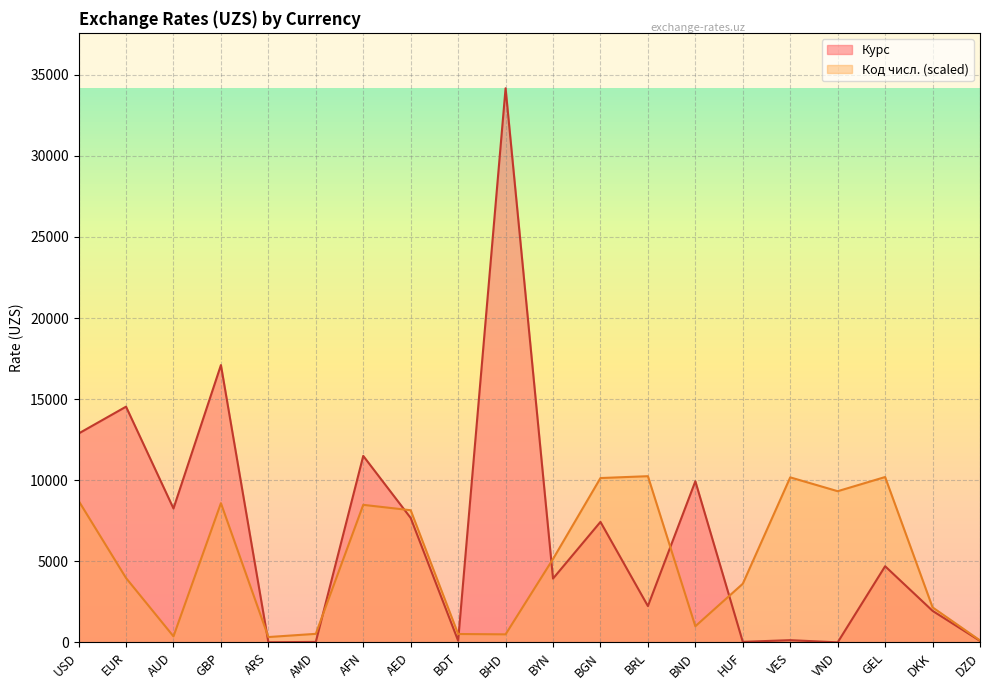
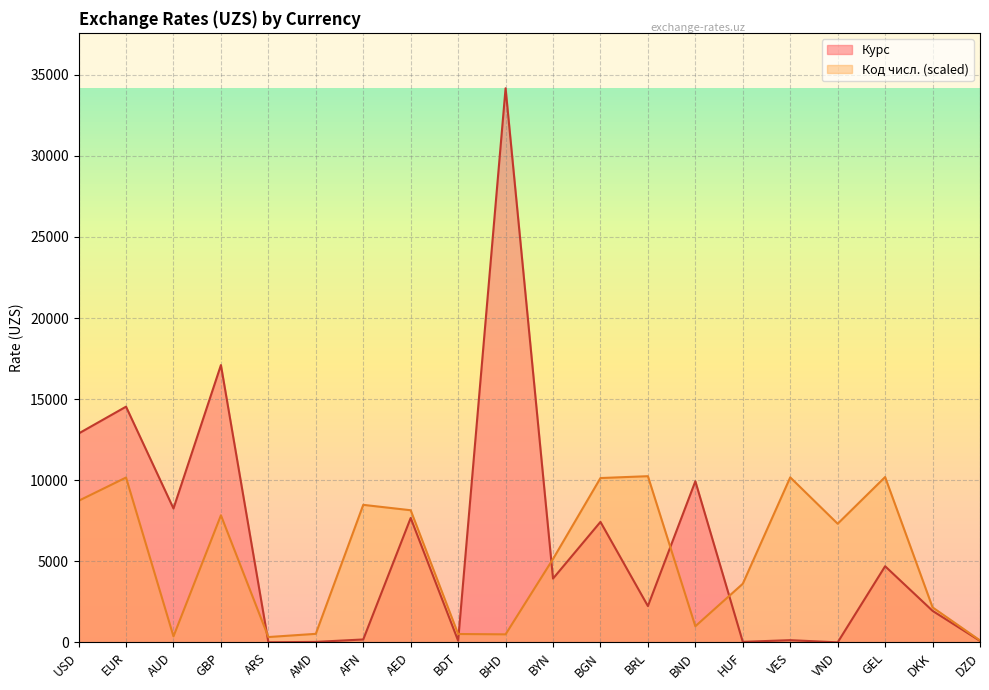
  {
    "Курс": {
      "USD": 12900,
      "EUR": 14500,
      "AUD": 8300,
      "GBP": 17100,
      "ARS": 0,
      "AMD": 0,
-     "AFN": 11500,
+     "AFN": 200,
      "AED": 7700,
      "BDT": 100,
      "BHD": 34200,
      "BYN": 3900,
      "BGN": 7400,
      "BRL": 2200,
      "BND": 9900,
      "HUF": 0,
      "VES": 100,
      "VND": 0,
      "GEL": 4700,
      "DKK": 1900
    },
    "Код числ. (scaled)": {
      "USD": 8700,
-     "EUR": 4000,
+     "EUR": 10200,
      "AUD": 400,
-     "GBP": 8600,
+     "GBP": 7800,
      "ARS": 300,
      "AMD": 500,
      "AFN": 8500,
      "AED": 8100,
      "BDT": 500,
      "BHD": 500,
      "BYN": 5100,
      "BGN": 10100,
      "BRL": 10200,
      "BND": 1000,
      "HUF": 3600,
      "VES": 10200,
-     "VND": 9300,
+     "VND": 7300,
      "GEL": 10200,
      "DKK": 2200
    }
  }
